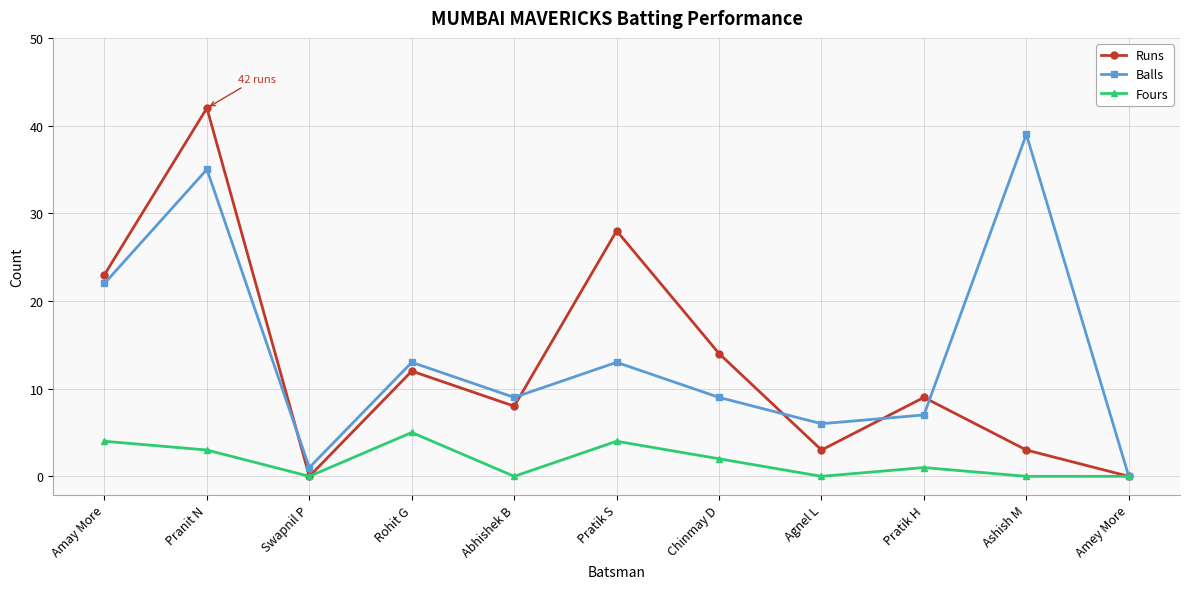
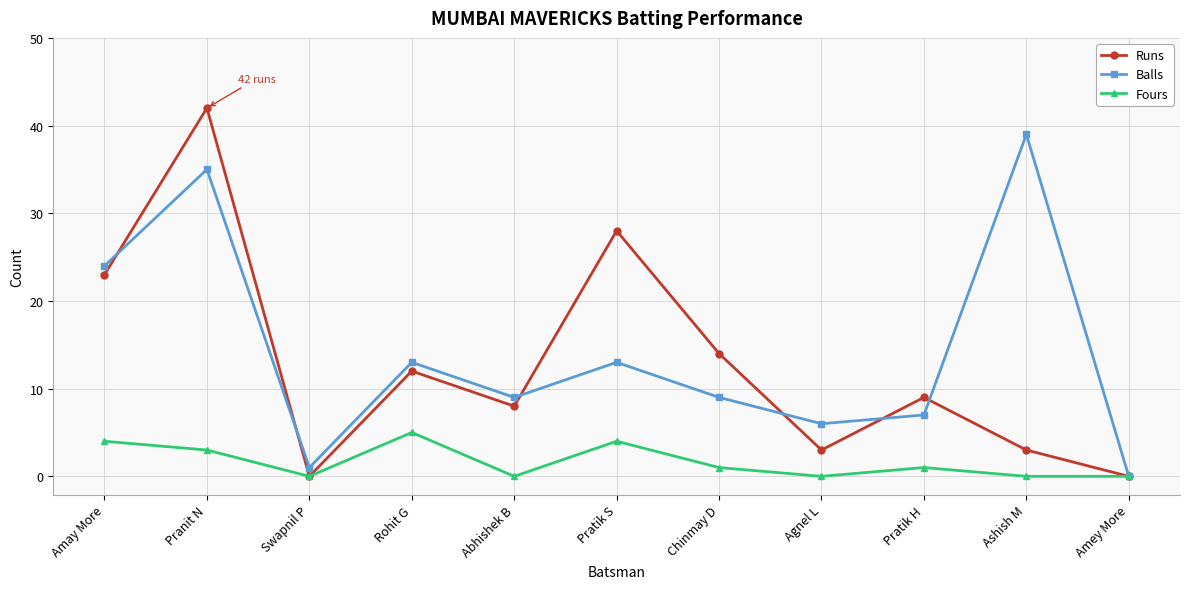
  {
    "Runs": {
      "Pranit N": 42
    },
    "Balls": {
-     "Amay More": 22,
+     "Amay More": 24,
      "Pranit N": 35,
      "Swapnil P": 1,
      "Rohit G": 13,
      "Abhishek B": 9,
      "Pratik S": 13,
      "Chinmay D": 9,
      "Agnel L": 6,
      "Pratik H": 7,
      "Ashish M": 39
    },
    "Fours": {
      "Amay More": 4,
      "Pranit N": 3,
      "Rohit G": 5,
      "Abhishek B": 0,
      "Pratik S": 4,
-     "Chinmay D": 2,
+     "Chinmay D": 1,
      "Agnel L": 0,
      "Pratik H": 1,
      "Ashish M": 0
    }
  }
